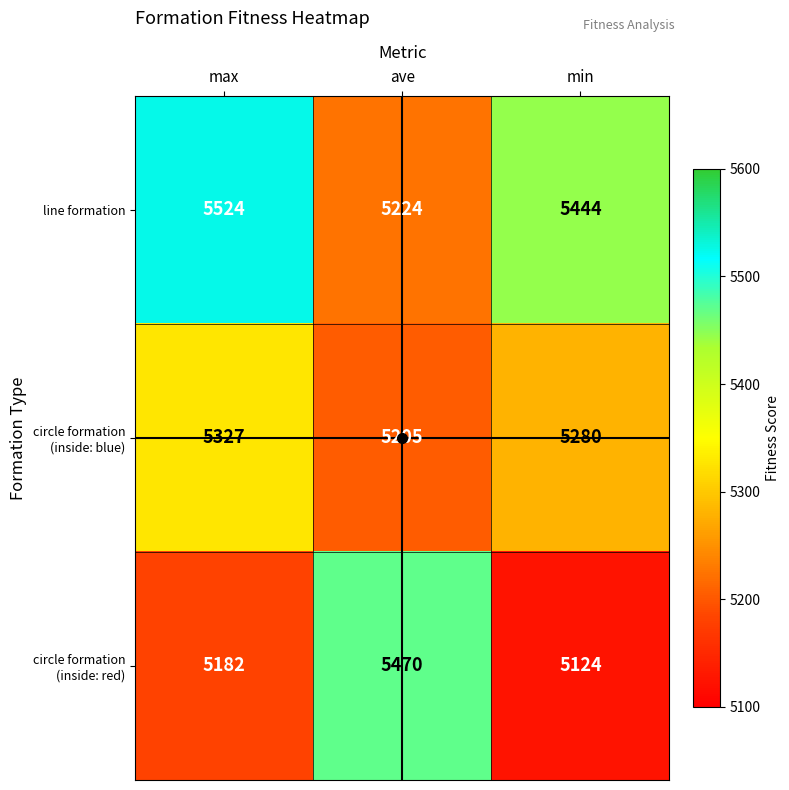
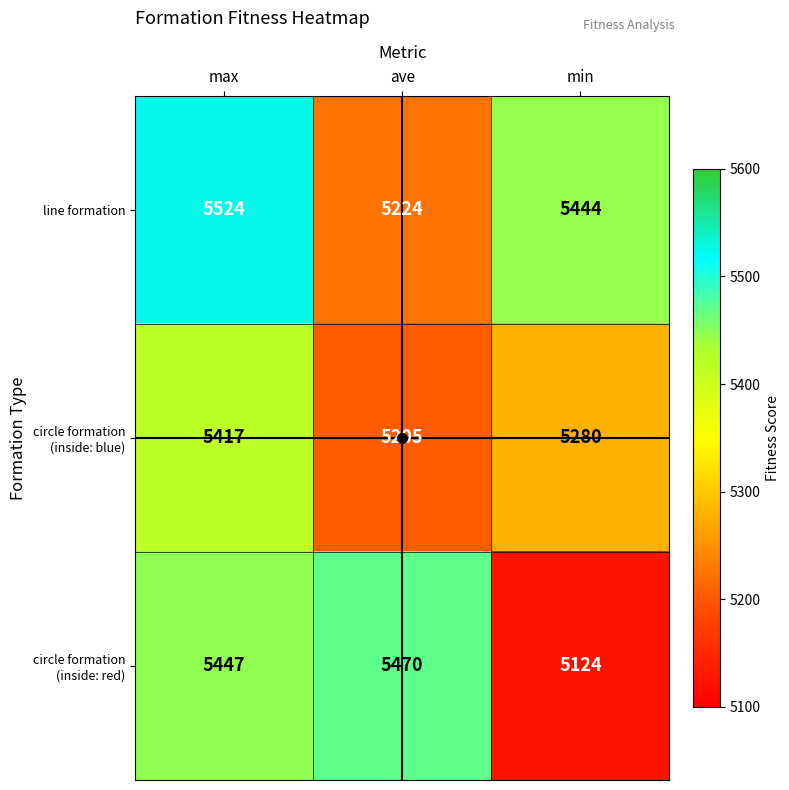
  {
    "line formation": {
      "max": 5524,
      "ave": 5224,
      "min": 5444
    },
    "circle formation (inside: blue)": {
-     "max": 5327,
+     "max": 5417,
      "min": 5280
    },
    "circle formation (inside: red)": {
-     "max": 5182,
+     "max": 5447,
      "ave": 5470,
      "min": 5124
    }
  }
